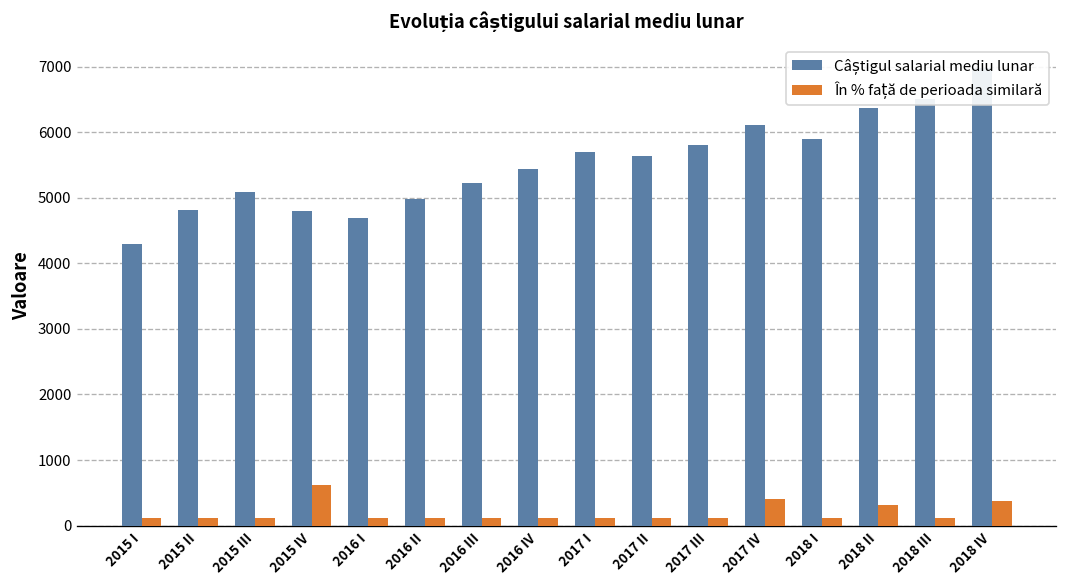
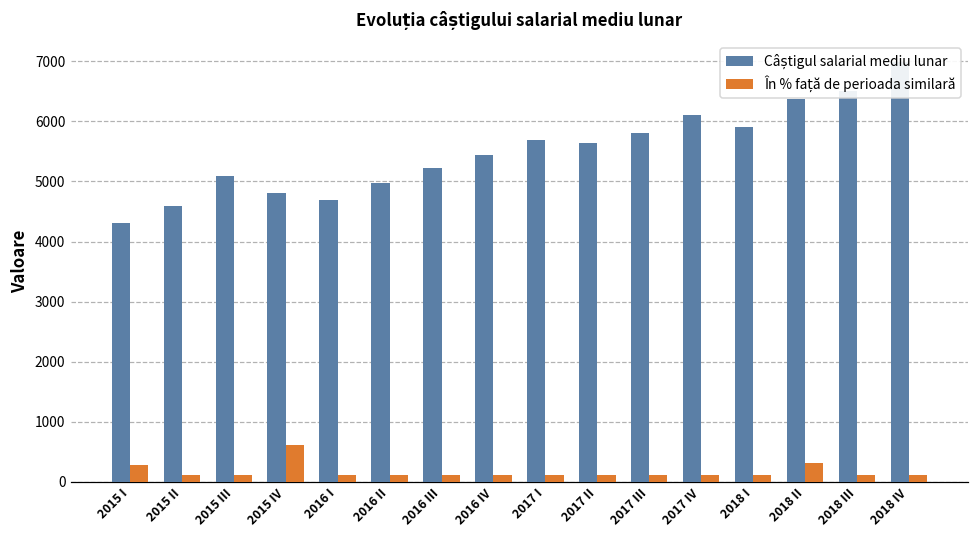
  {
    "Câștigul salarial mediu lunar": {
      "2015 I": 4300,
-     "2015 II": 4800,
+     "2015 II": 4600,
      "2015 III": 5100,
      "2015 IV": 4800,
      "2016 I": 4700,
      "2016 II": 5000,
      "2016 III": 5200,
      "2016 IV": 5400,
      "2017 I": 5700,
      "2017 II": 5600,
      "2017 III": 5800,
      "2017 IV": 6100,
      "2018 I": 5900,
      "2018 II": 6400
    },
    "În % față de perioada similară": {
-     "2015 I": 100,
+     "2015 I": 300,
      "2015 II": 100,
      "2015 III": 100,
      "2015 IV": 600,
      "2016 I": 100,
      "2016 II": 100,
      "2016 III": 100,
      "2016 IV": 100,
      "2017 I": 100,
      "2017 II": 100,
      "2017 III": 100,
-     "2017 IV": 400,
+     "2017 IV": 100,
      "2018 I": 100,
      "2018 II": 300,
      "2018 III": 100,
-     "2018 IV": 400
+     "2018 IV": 100
    }
  }
